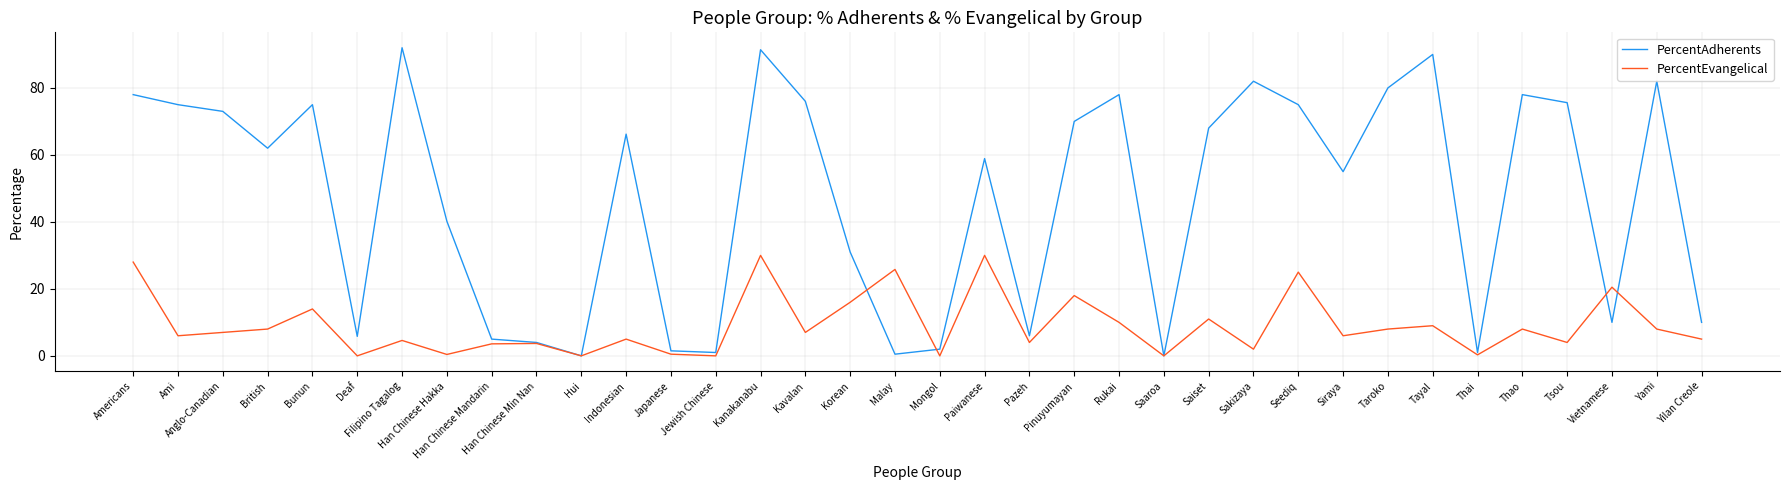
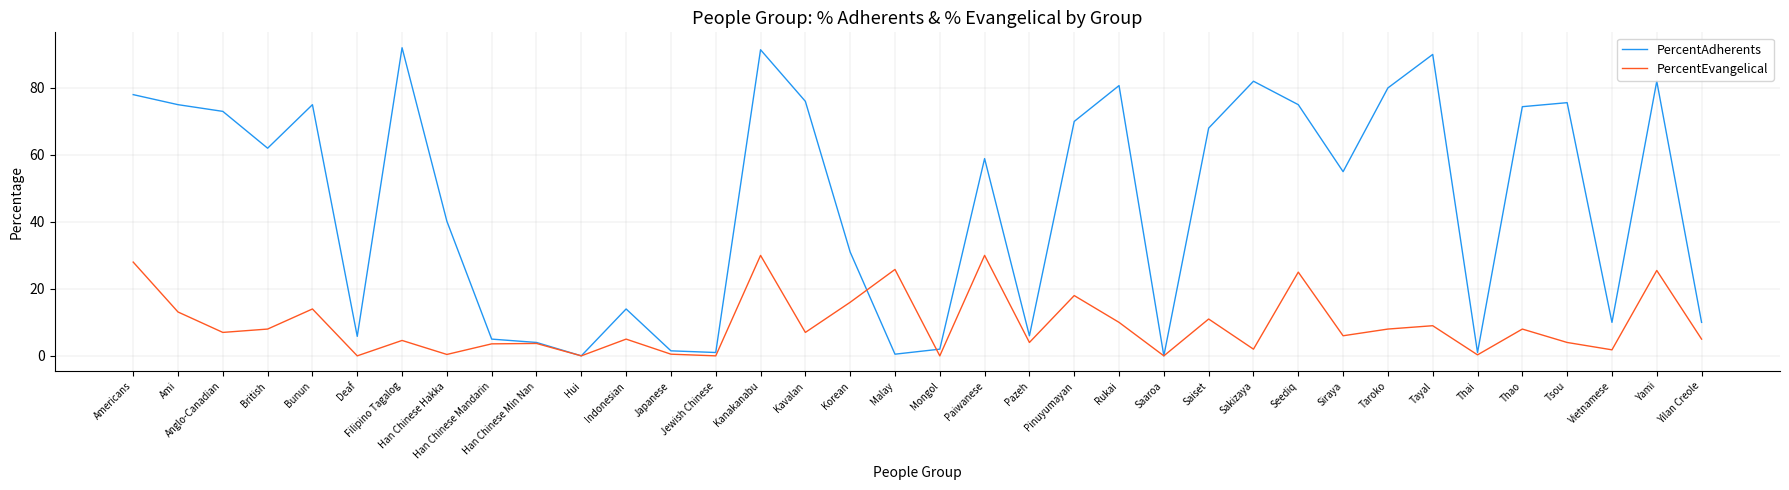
  {
    "PercentAdherents": {
      "Americans": 78,
      "Ami": 75,
      "Anglo-Canadian": 73,
      "British": 62,
      "Bunun": 75,
      "Deaf": 6,
      "Filipino Tagalog": 92,
      "Han Chinese Hakka": 40,
      "Han Chinese Mandarin": 5,
-     "Indonesian": 66,
+     "Indonesian": 14,
      "Japanese": 2,
      "Jewish Chinese": 1,
      "Kanakanabu": 91,
      "Kavalan": 76,
      "Korean": 31,
      "Malay": 1,
      "Mongol": 2,
      "Paiwanese": 59,
      "Pazeh": 6,
      "Pinuyumayan": 70,
-     "Rukai": 78,
+     "Rukai": 81,
      "Saiset": 68,
      "Sakizaya": 82,
      "Seediq": 75,
      "Siraya": 55,
      "Taroko": 80,
      "Tayal": 90,
-     "Thao": 78,
+     "Thao": 74,
      "Tsou": 76,
      "Vietnamese": 10,
      "Yami": 82,
      "Yilan Creole": 10
    },
    "PercentEvangelical": {
      "Americans": 28,
-     "Ami": 6,
+     "Ami": 13,
      "Anglo-Canadian": 7,
      "British": 8,
      "Bunun": 14,
      "Deaf": 0,
      "Filipino Tagalog": 5,
      "Han Chinese Hakka": 0,
      "Han Chinese Mandarin": 4,
      "Indonesian": 5,
      "Japanese": 1,
      "Jewish Chinese": 0,
      "Kanakanabu": 30,
      "Kavalan": 7,
      "Korean": 16,
      "Malay": 26,
      "Mongol": 0,
      "Paiwanese": 30,
      "Pazeh": 4,
      "Pinuyumayan": 18,
      "Rukai": 10,
      "Saiset": 11,
      "Sakizaya": 2,
      "Seediq": 25,
      "Siraya": 6,
      "Taroko": 8,
      "Tayal": 9,
      "Thao": 8,
      "Tsou": 4,
-     "Vietnamese": 21,
-     "Yami": 8,
+     "Vietnamese": 2,
+     "Yami": 26,
      "Yilan Creole": 5
    }
  }
